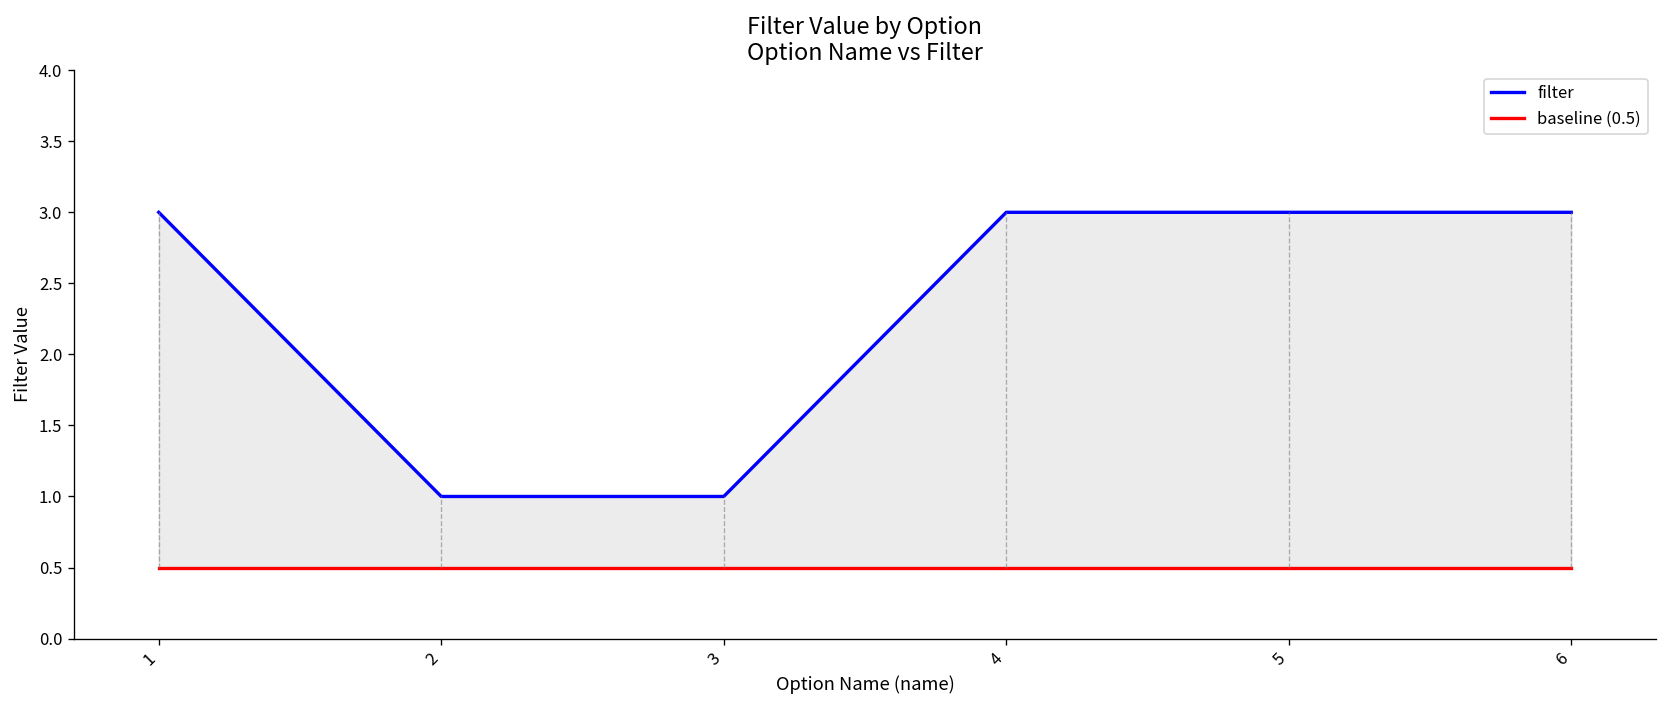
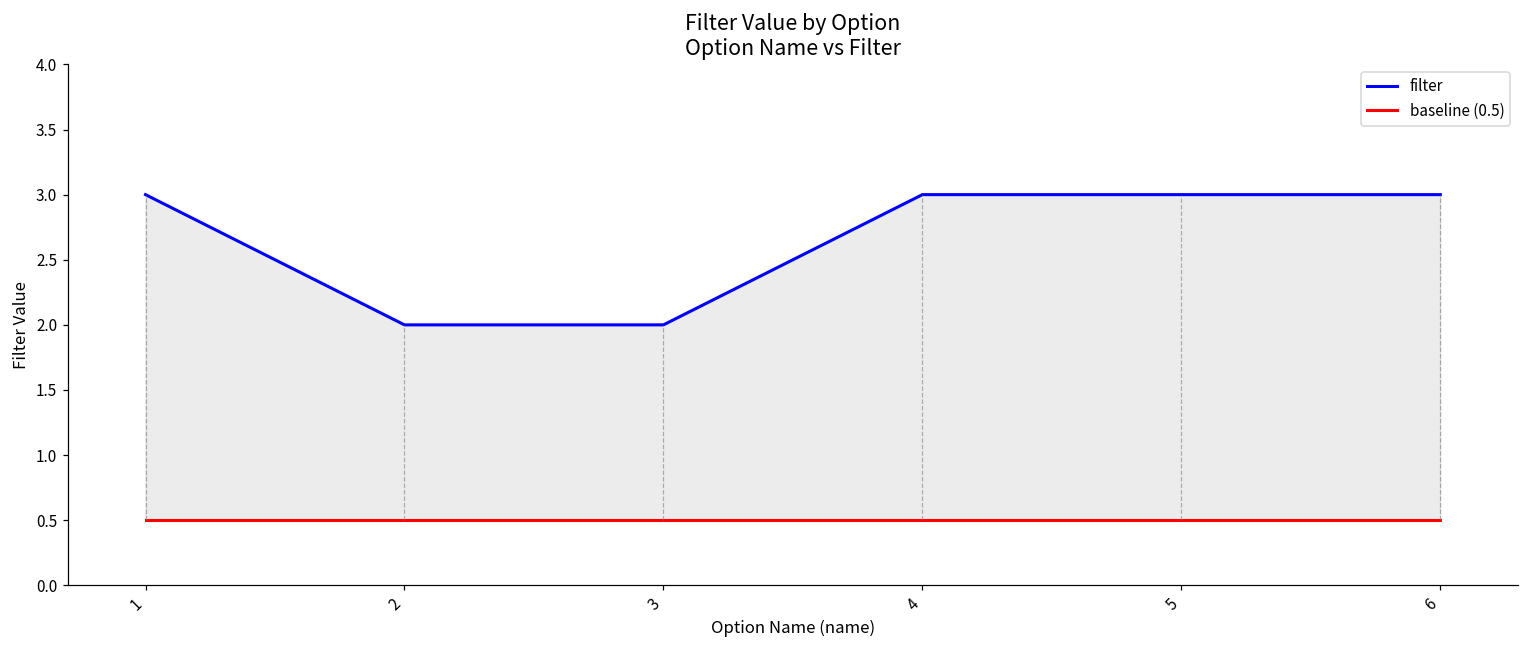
  {
    "filter": {
-     "2": 1,
-     "3": 1
+     "2": 2,
+     "3": 2
    }
  }
